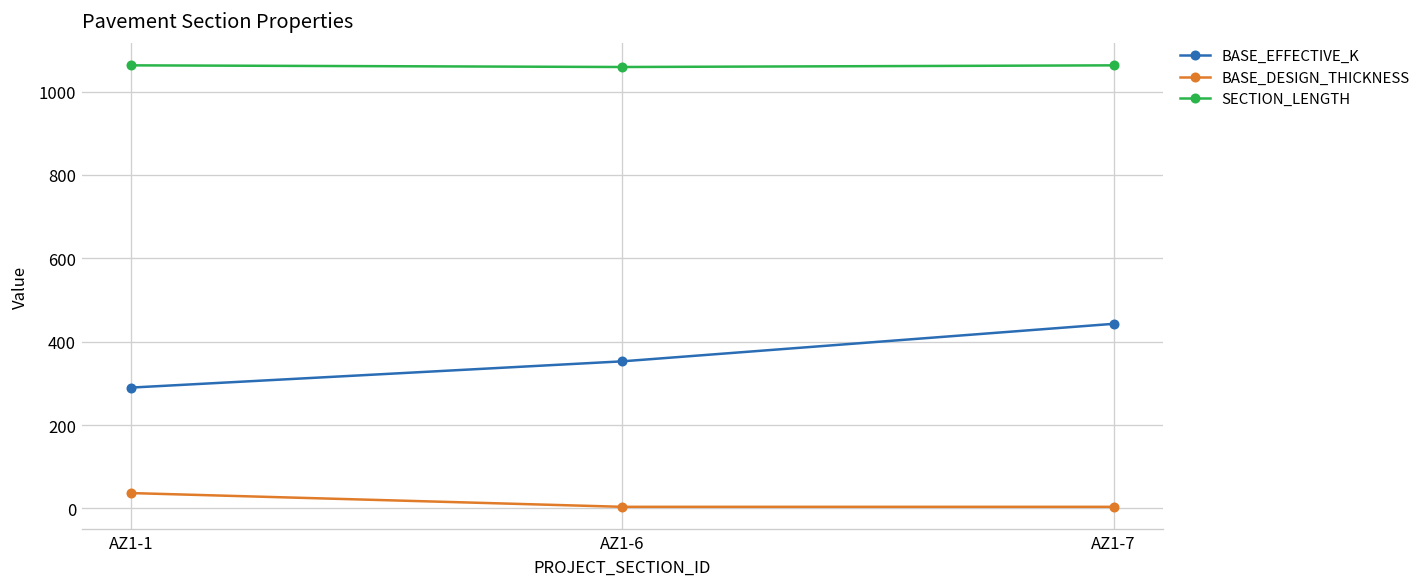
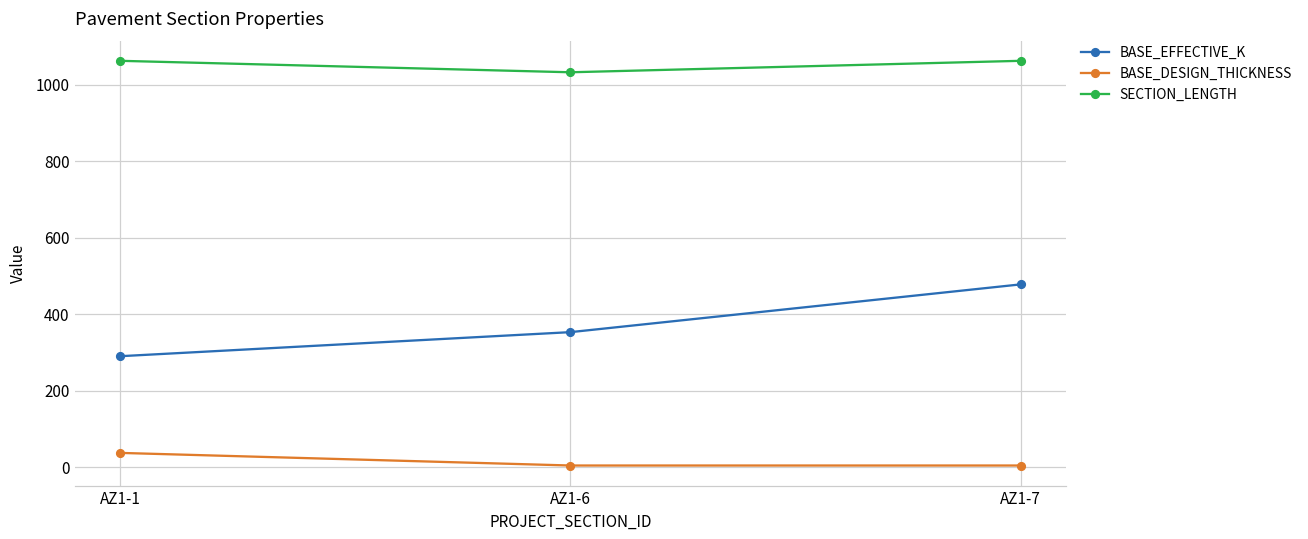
  {
    "BASE_EFFECTIVE_K": {
      "AZ1-1": 290,
      "AZ1-6": 350,
-     "AZ1-7": 440
+     "AZ1-7": 480
    },
    "BASE_DESIGN_THICKNESS": {
      "AZ1-1": 40,
      "AZ1-6": 0,
      "AZ1-7": 0
    },
    "SECTION_LENGTH": {
      "AZ1-1": 1060,
-     "AZ1-6": 1060,
+     "AZ1-6": 1030,
      "AZ1-7": 1060
    }
  }
